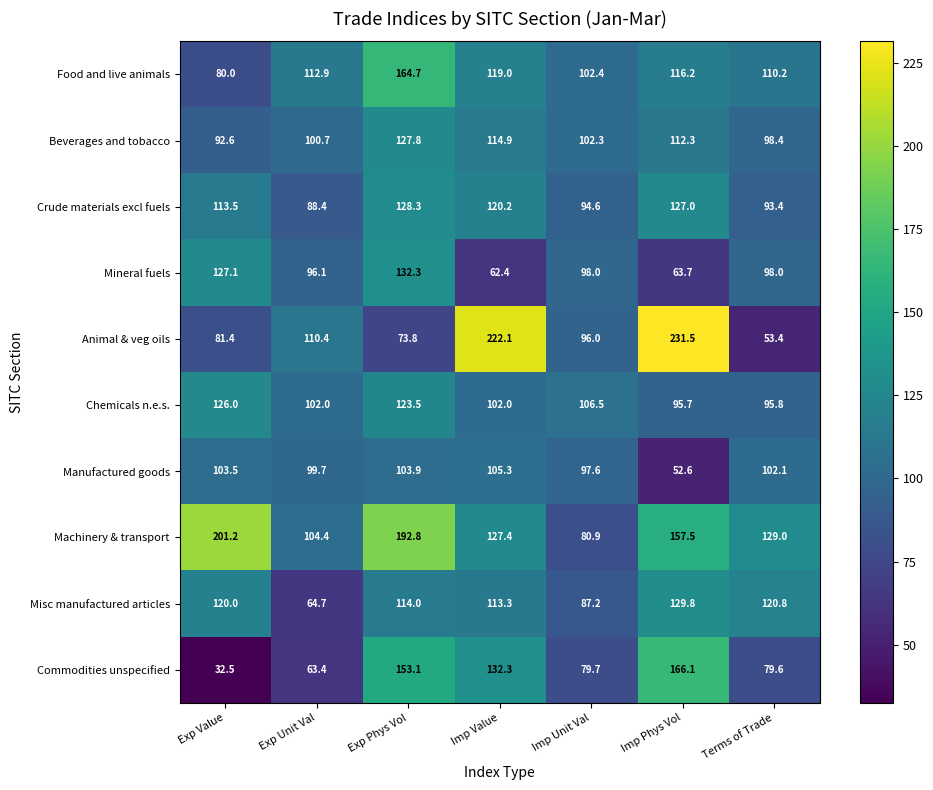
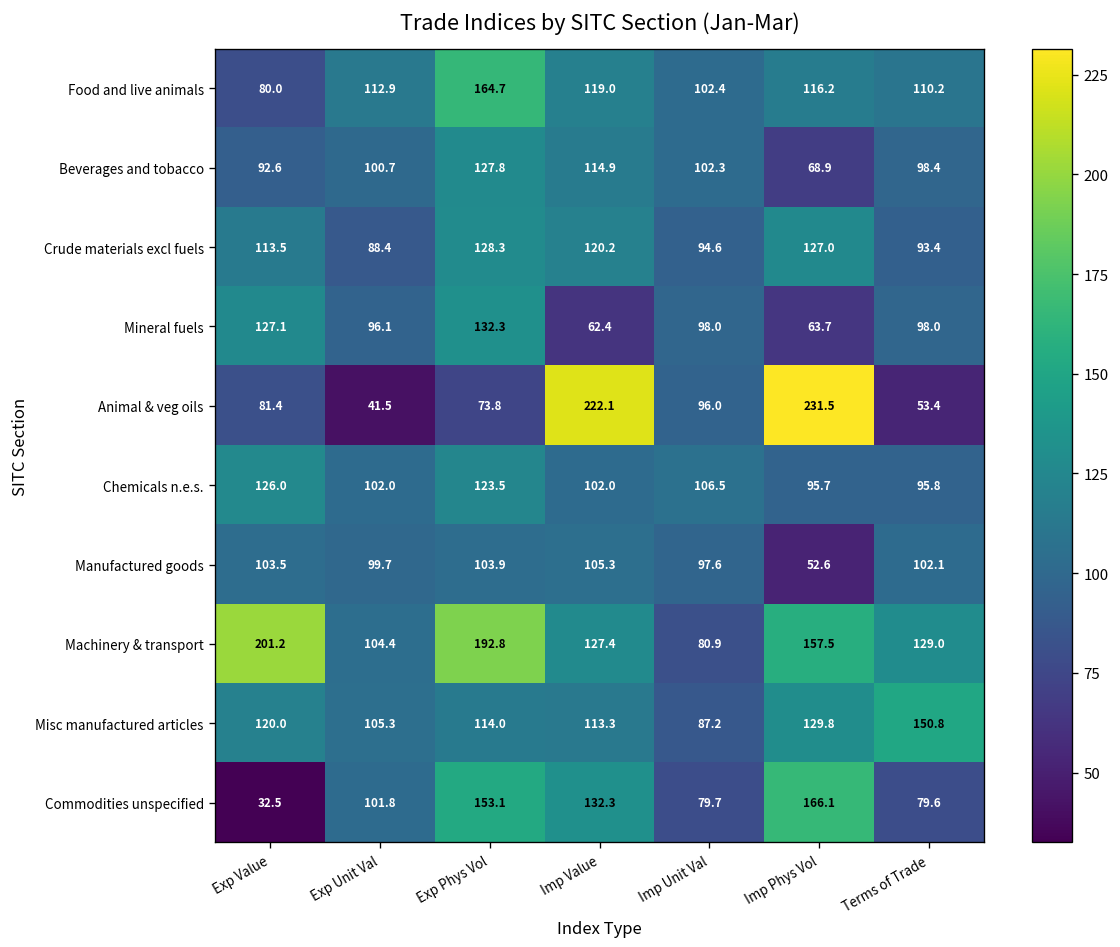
  {
    "Food and live animals": {
      "Exp Value": 80.0,
      "Exp Unit Val": 112.9,
      "Exp Phys Vol": 164.7,
      "Imp Value": 119.0,
      "Imp Unit Val": 102.4,
      "Imp Phys Vol": 116.2,
      "Terms of Trade": 110.2
    },
    "Beverages and tobacco": {
      "Exp Value": 92.6,
      "Exp Unit Val": 100.7,
      "Exp Phys Vol": 127.8,
      "Imp Value": 114.9,
      "Imp Unit Val": 102.3,
-     "Imp Phys Vol": 112.3,
+     "Imp Phys Vol": 68.9,
      "Terms of Trade": 98.4
    },
    "Crude materials excl fuels": {
      "Exp Value": 113.5,
      "Exp Unit Val": 88.4,
      "Exp Phys Vol": 128.3,
      "Imp Value": 120.2,
      "Imp Unit Val": 94.6,
      "Imp Phys Vol": 127.0,
      "Terms of Trade": 93.4
    },
    "Mineral fuels": {
      "Exp Value": 127.1,
      "Exp Unit Val": 96.1,
      "Exp Phys Vol": 132.3,
      "Imp Value": 62.4,
      "Imp Unit Val": 98.0,
      "Imp Phys Vol": 63.7,
      "Terms of Trade": 98.0
    },
    "Animal & veg oils": {
      "Exp Value": 81.4,
-     "Exp Unit Val": 110.4,
+     "Exp Unit Val": 41.5,
      "Exp Phys Vol": 73.8,
      "Imp Value": 222.1,
      "Imp Unit Val": 96.0,
      "Imp Phys Vol": 231.5,
      "Terms of Trade": 53.4
    },
    "Chemicals n.e.s.": {
      "Exp Value": 126.0,
      "Exp Unit Val": 102.0,
      "Exp Phys Vol": 123.5,
      "Imp Value": 102.0,
      "Imp Unit Val": 106.5,
      "Imp Phys Vol": 95.7,
      "Terms of Trade": 95.8
    },
    "Manufactured goods": {
      "Exp Value": 103.5,
      "Exp Unit Val": 99.7,
      "Exp Phys Vol": 103.9,
      "Imp Value": 105.3,
      "Imp Unit Val": 97.6,
      "Imp Phys Vol": 52.6,
      "Terms of Trade": 102.1
    },
    "Machinery & transport": {
      "Exp Value": 201.2,
      "Exp Unit Val": 104.4,
      "Exp Phys Vol": 192.8,
      "Imp Value": 127.4,
      "Imp Unit Val": 80.9,
      "Imp Phys Vol": 157.5,
      "Terms of Trade": 129.0
    },
    "Misc manufactured articles": {
      "Exp Value": 120.0,
-     "Exp Unit Val": 64.7,
+     "Exp Unit Val": 105.3,
      "Exp Phys Vol": 114.0,
      "Imp Value": 113.3,
      "Imp Unit Val": 87.2,
      "Imp Phys Vol": 129.8,
-     "Terms of Trade": 120.8
+     "Terms of Trade": 150.8
    },
    "Commodities unspecified": {
      "Exp Value": 32.5,
-     "Exp Unit Val": 63.4,
+     "Exp Unit Val": 101.8,
      "Exp Phys Vol": 153.1,
      "Imp Value": 132.3,
      "Imp Unit Val": 79.7,
      "Imp Phys Vol": 166.1,
      "Terms of Trade": 79.6
    }
  }
